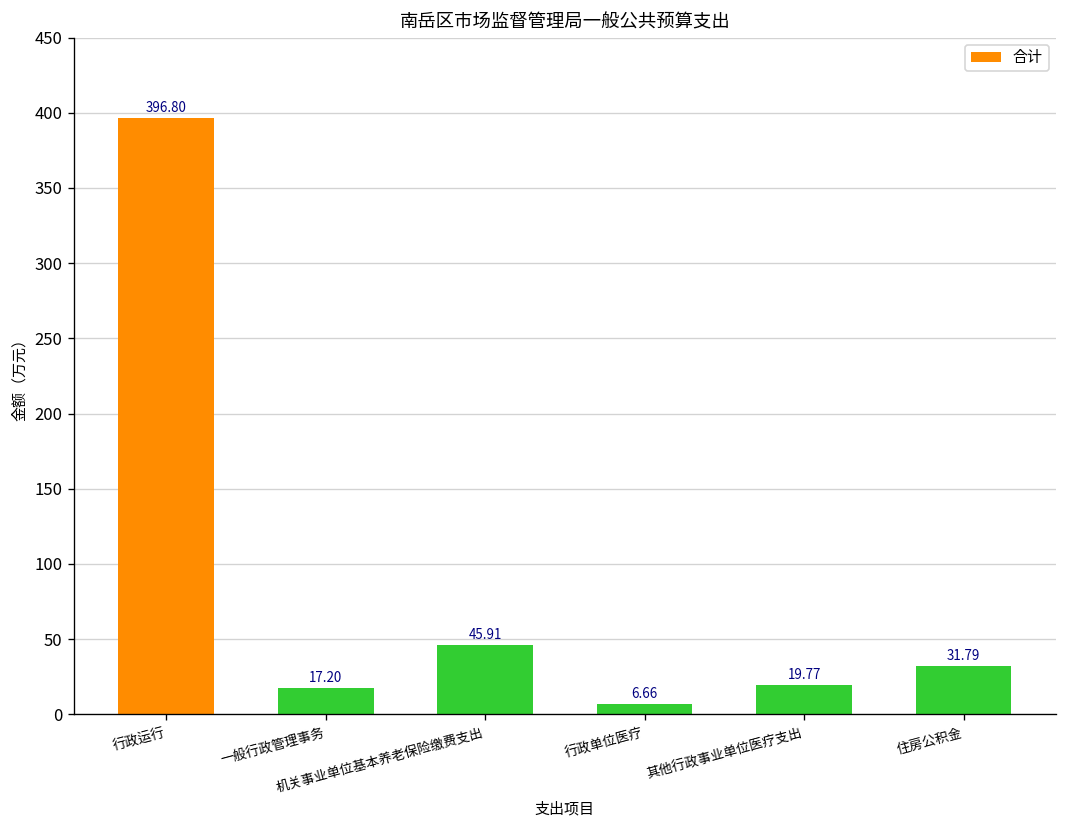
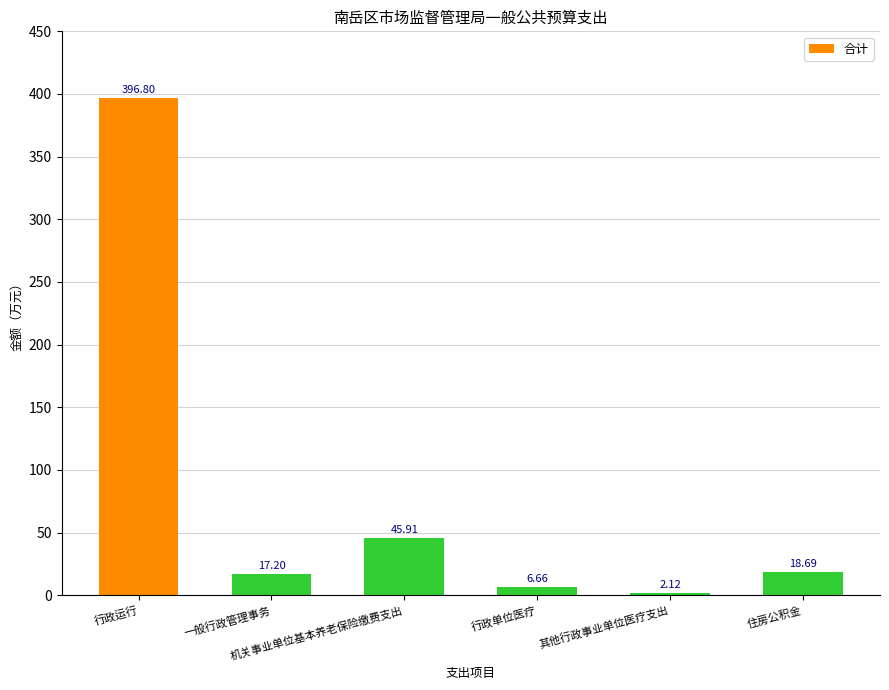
  {
    "行政运行": 396.80,
    "一般行政管理事务": 17.20,
    "机关事业单位基本养老保险缴费支出": 45.91,
    "行政单位医疗": 6.66,
-   "其他行政事业单位医疗支出": 19.77,
-   "住房公积金": 31.79
+   "其他行政事业单位医疗支出": 2.12,
+   "住房公积金": 18.69
  }
